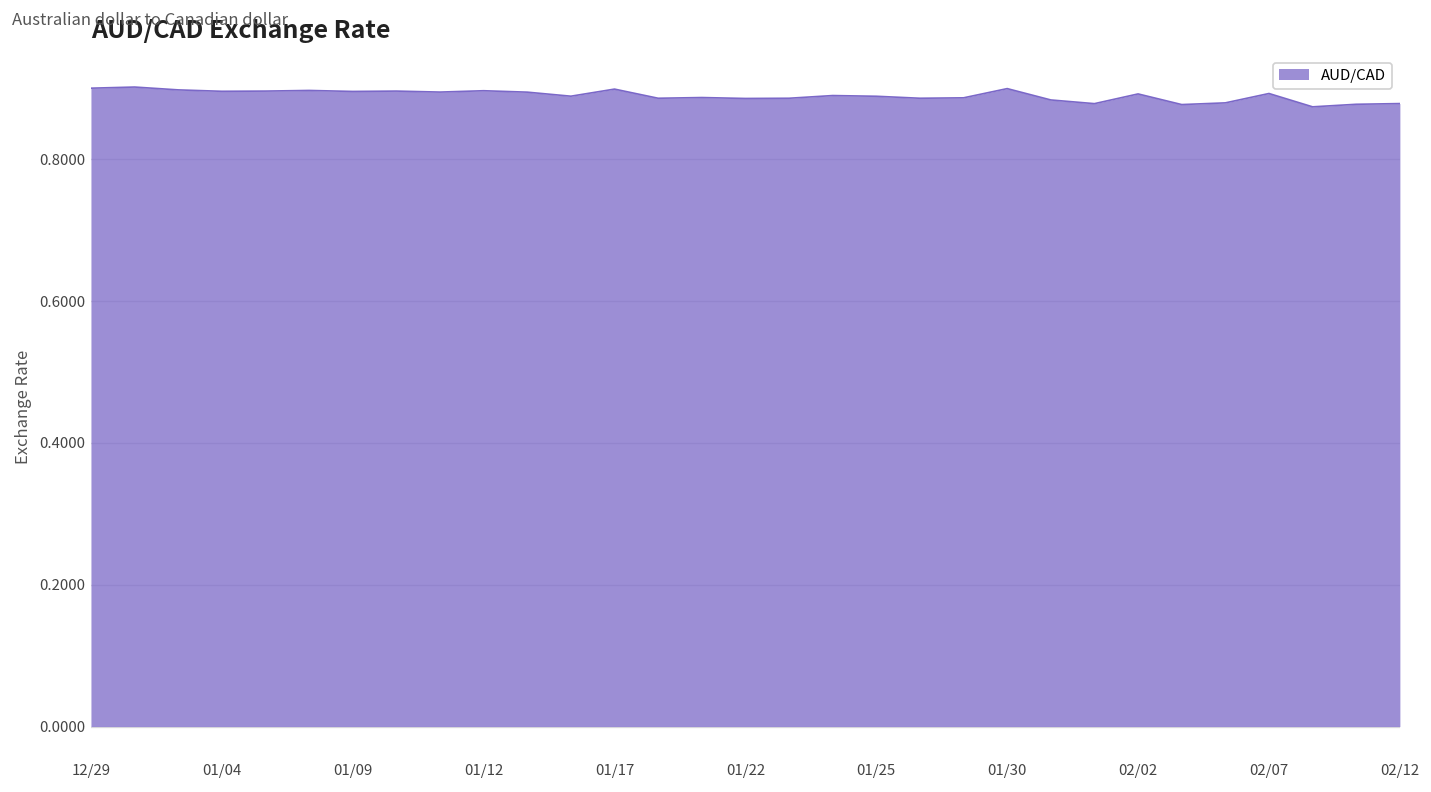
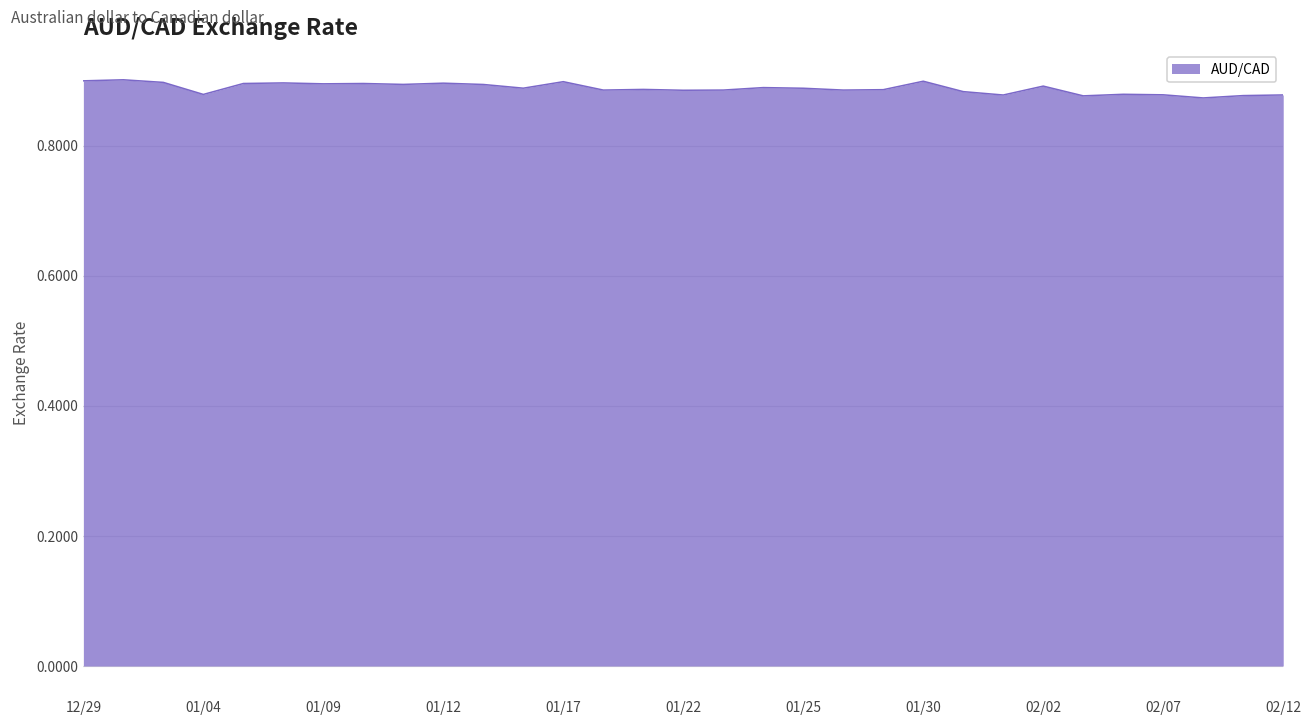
  {
    "12/29": 0.90,
-   "01/04": 0.90,
+   "01/04": 0.88,
    "01/09": 0.90,
    "01/12": 0.90,
    "01/17": 0.90,
    "01/22": 0.89,
    "01/25": 0.89,
    "01/30": 0.90,
    "02/02": 0.89,
-   "02/07": 0.89,
+   "02/07": 0.88,
    "02/12": 0.88
  }
